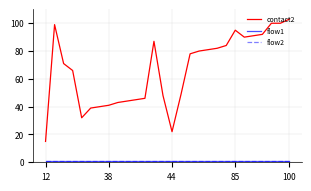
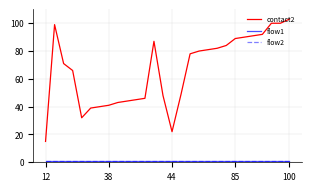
  {
    "contact2": {
      "38": 41,
      "44": 22,
-     "85": 95,
+     "85": 89,
      "100": 103
    },
    "flow2": {
      "38": 1,
      "44": 1,
      "85": 1,
      "100": 1
    }
  }
